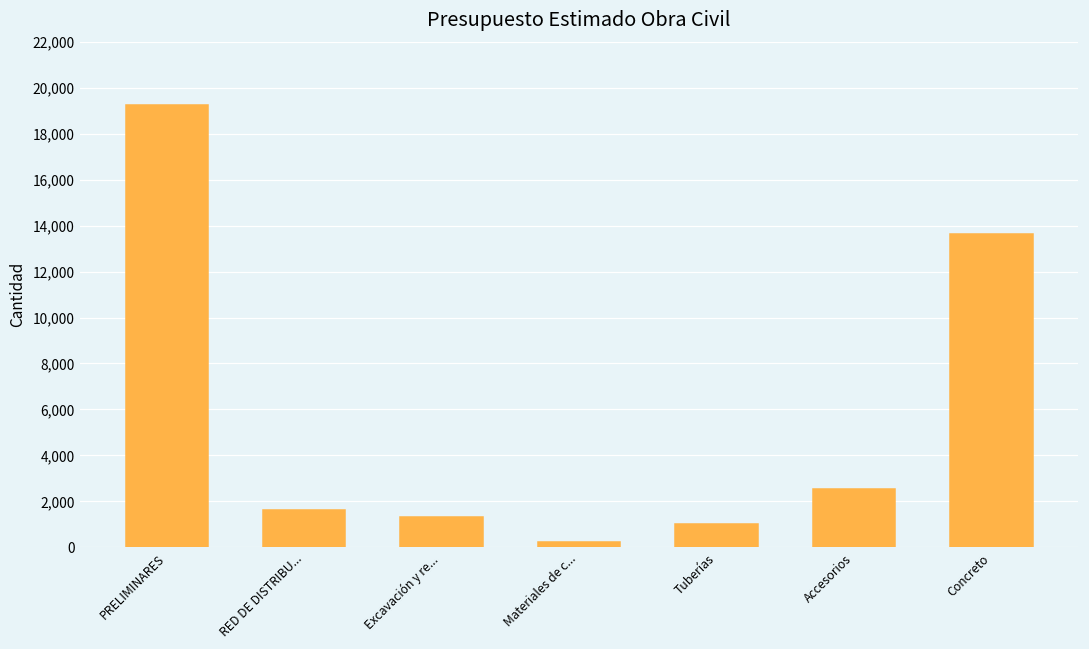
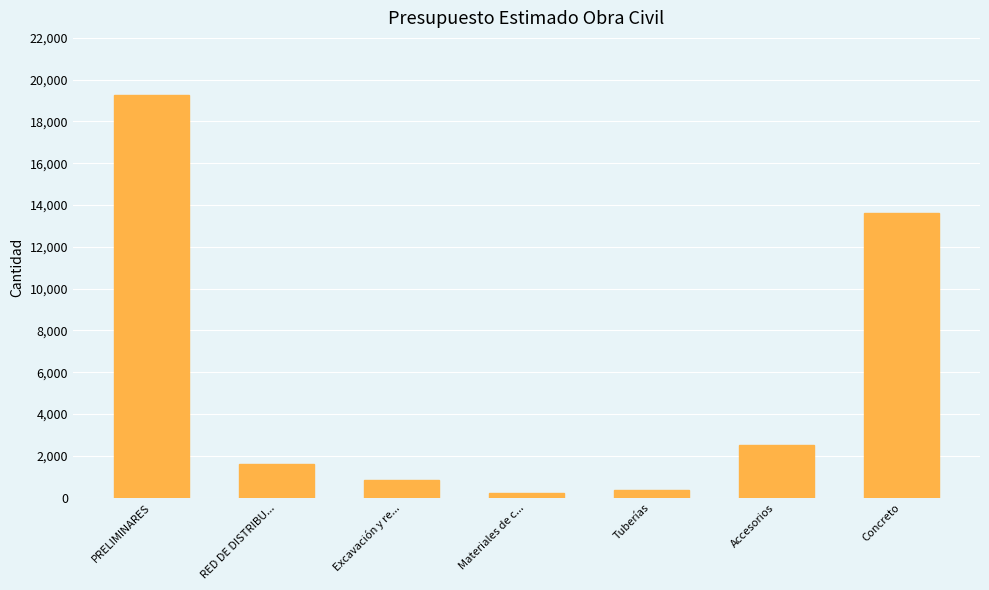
  {
    "PRELIMINARES": "19,300",
    "RED DE DISTRIBU...": "1,600",
-   "Excavación y re...": "1,300",
+   "Excavación y re...": "800",
    "Materiales de c...": "200",
-   "Tuberías": "1,000",
+   "Tuberías": "400",
    "Accesorios": "2,500",
    "Concreto": "13,600"
  }
